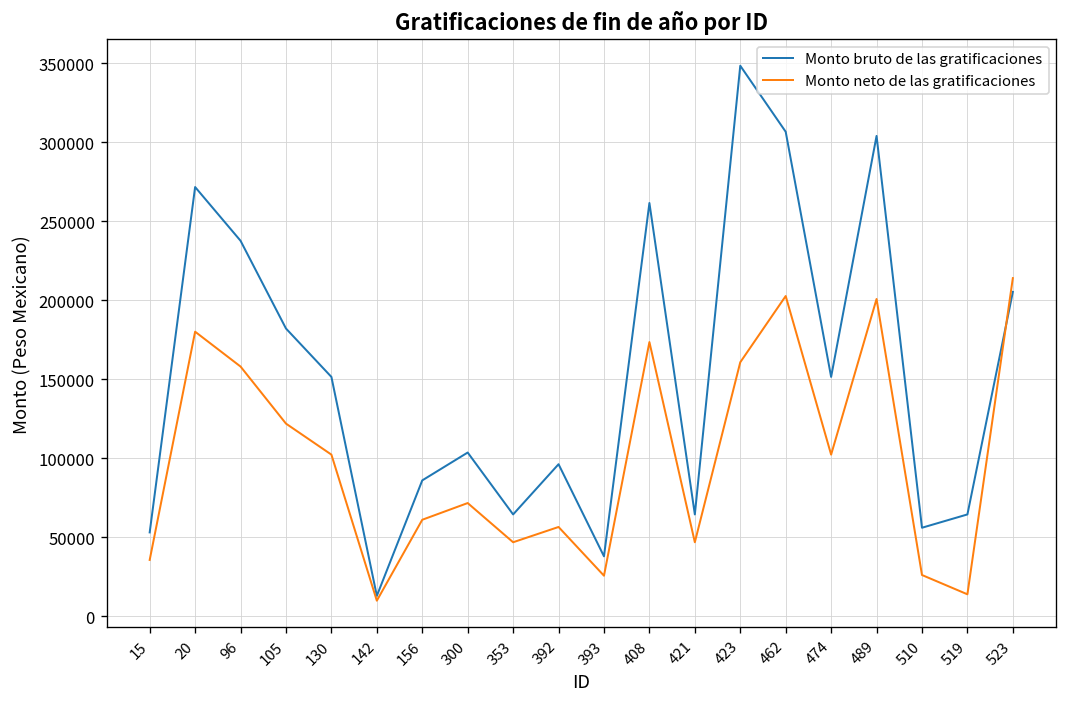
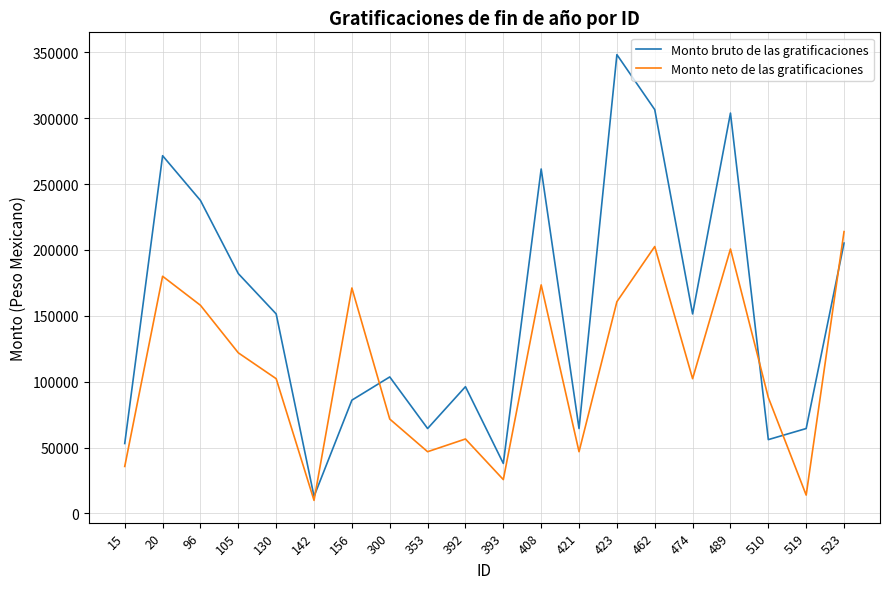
  {
    "Monto bruto de las gratificaciones": {
      "15": 53000,
      "20": 272000,
      "96": 238000,
      "105": 182000,
      "130": 151000,
      "142": 13000,
      "156": 86000,
      "300": 104000,
      "353": 64000,
      "392": 96000,
      "393": 38000,
      "408": 261000,
      "421": 64000,
      "423": 348000,
      "462": 307000,
      "474": 151000,
      "489": 304000,
      "510": 56000,
      "519": 64000,
      "523": 205000
    },
    "Monto neto de las gratificaciones": {
      "15": 36000,
      "20": 180000,
      "96": 158000,
      "105": 122000,
      "130": 102000,
      "142": 10000,
-     "156": 61000,
+     "156": 171000,
      "300": 72000,
      "353": 47000,
      "392": 56000,
      "393": 26000,
      "408": 173000,
      "421": 47000,
      "423": 161000,
      "462": 203000,
      "474": 102000,
      "489": 201000,
-     "510": 26000,
+     "510": 88000,
      "519": 14000,
      "523": 214000
    }
  }
